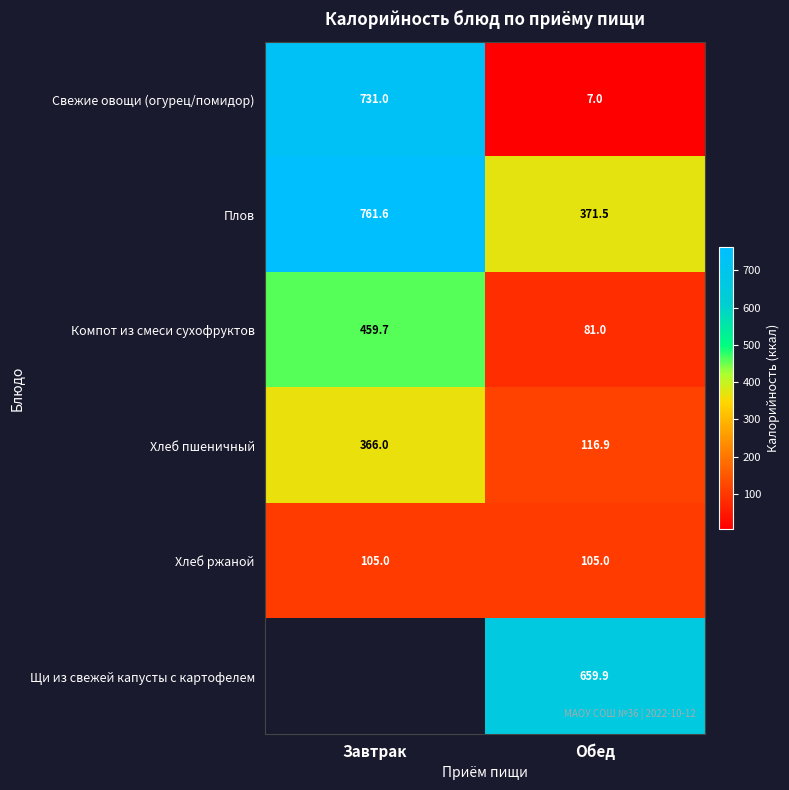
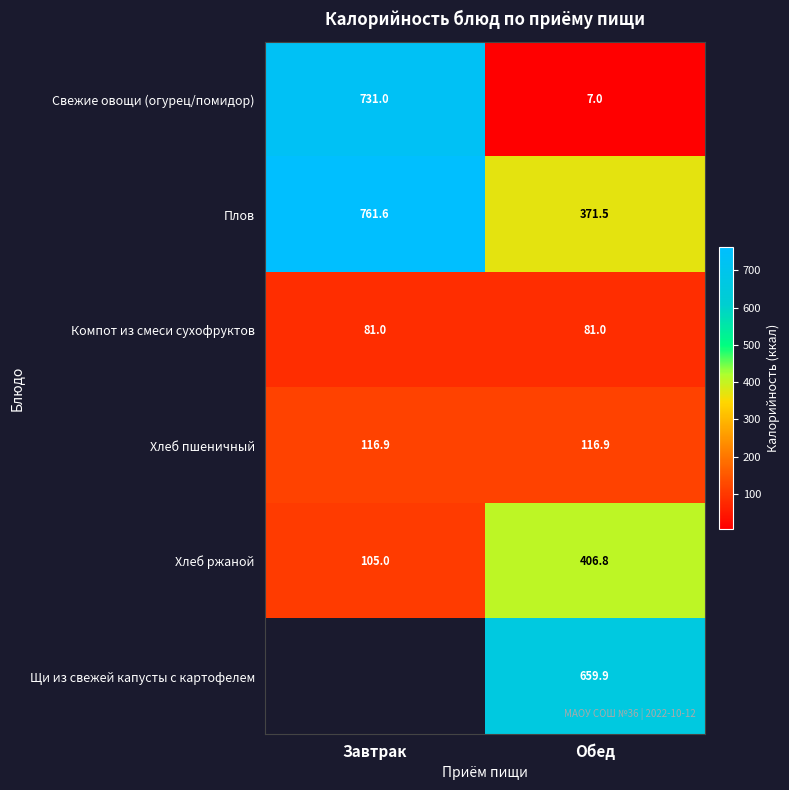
  {
    "Свежие овощи (огурец/помидор)": {
      "Завтрак": 731.0,
      "Обед": 7.0
    },
    "Плов": {
      "Завтрак": 761.6,
      "Обед": 371.5
    },
    "Компот из смеси сухофруктов": {
-     "Завтрак": 459.7,
+     "Завтрак": 81.0,
      "Обед": 81.0
    },
    "Хлеб пшеничный": {
-     "Завтрак": 366.0,
+     "Завтрак": 116.9,
      "Обед": 116.9
    },
    "Хлеб ржаной": {
      "Завтрак": 105.0,
-     "Обед": 105.0
+     "Обед": 406.8
    }
  }
